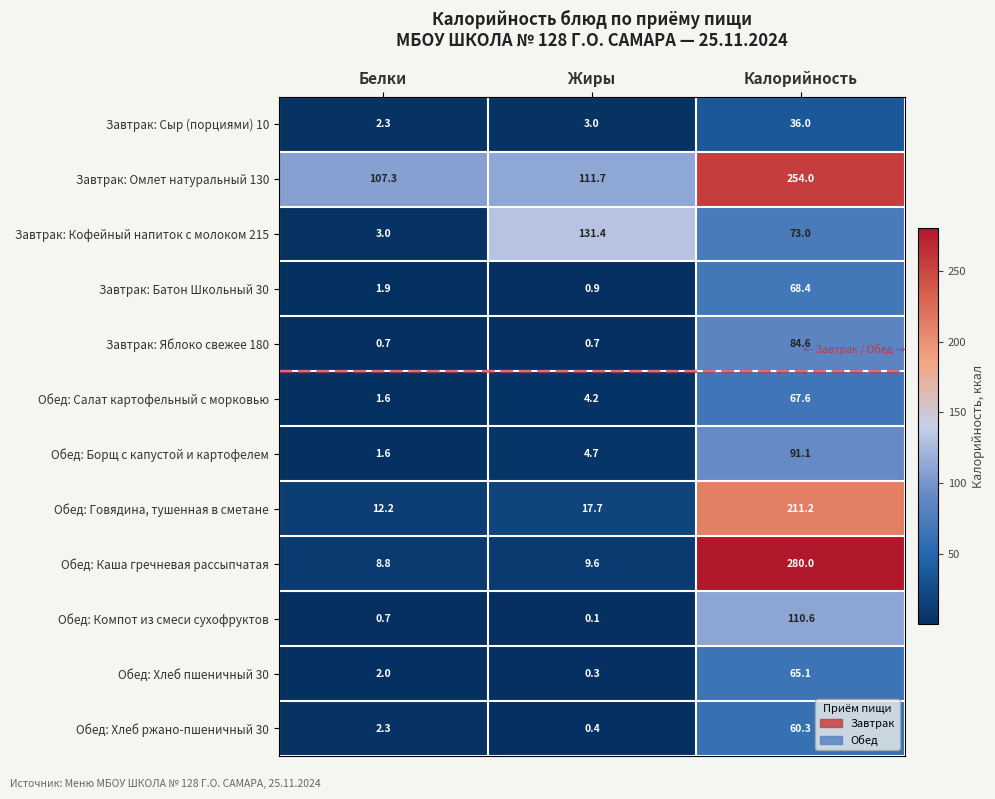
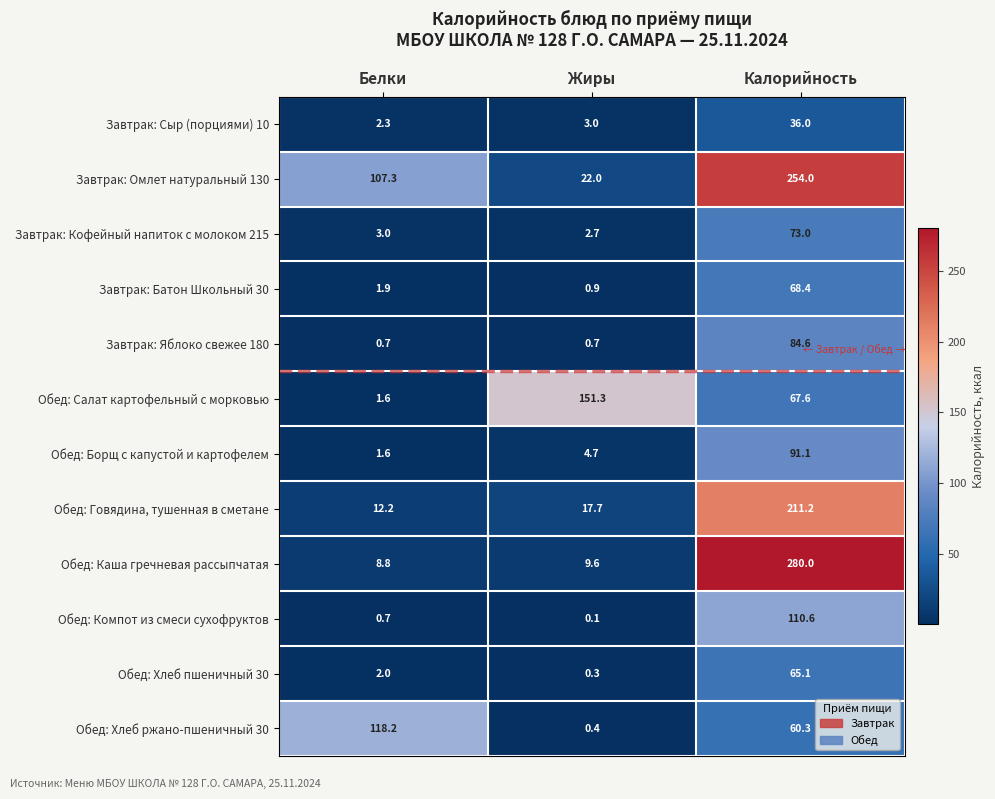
  {
    "Завтрак: Сыр (порциями) 10": {
      "Белки": 2.3,
      "Жиры": 3.0,
      "Калорийность": 36.0
    },
    "Завтрак: Омлет натуральный 130": {
      "Белки": 107.3,
-     "Жиры": 111.7,
+     "Жиры": 22.0,
      "Калорийность": 254.0
    },
    "Завтрак: Кофейный напиток с молоком 215": {
      "Белки": 3.0,
-     "Жиры": 131.4,
+     "Жиры": 2.7,
      "Калорийность": 73.0
    },
    "Завтрак: Батон Школьный 30": {
      "Белки": 1.9,
      "Жиры": 0.9,
      "Калорийность": 68.4
    },
    "Завтрак: Яблоко свежее 180": {
      "Белки": 0.7,
      "Жиры": 0.7
    },
    "Обед: Салат картофельный с морковью": {
      "Белки": 1.6,
-     "Жиры": 4.2,
+     "Жиры": 151.3,
      "Калорийность": 67.6
    },
    "Обед: Борщ с капустой и картофелем": {
      "Белки": 1.6,
      "Жиры": 4.7,
      "Калорийность": 91.1
    },
    "Обед: Говядина, тушенная в сметане": {
      "Белки": 12.2,
      "Жиры": 17.7,
      "Калорийность": 211.2
    },
    "Обед: Каша гречневая рассыпчатая": {
      "Белки": 8.8,
      "Жиры": 9.6,
      "Калорийность": 280.0
    },
    "Обед: Компот из смеси сухофруктов": {
      "Белки": 0.7,
      "Жиры": 0.1,
      "Калорийность": 110.6
    },
    "Обед: Хлеб пшеничный 30": {
      "Белки": 2.0,
      "Жиры": 0.3,
      "Калорийность": 65.1
    },
    "Обед: Хлеб ржано-пшеничный 30": {
-     "Белки": 2.3,
+     "Белки": 118.2,
      "Жиры": 0.4,
      "Калорийность": 60.3
    }
  }
